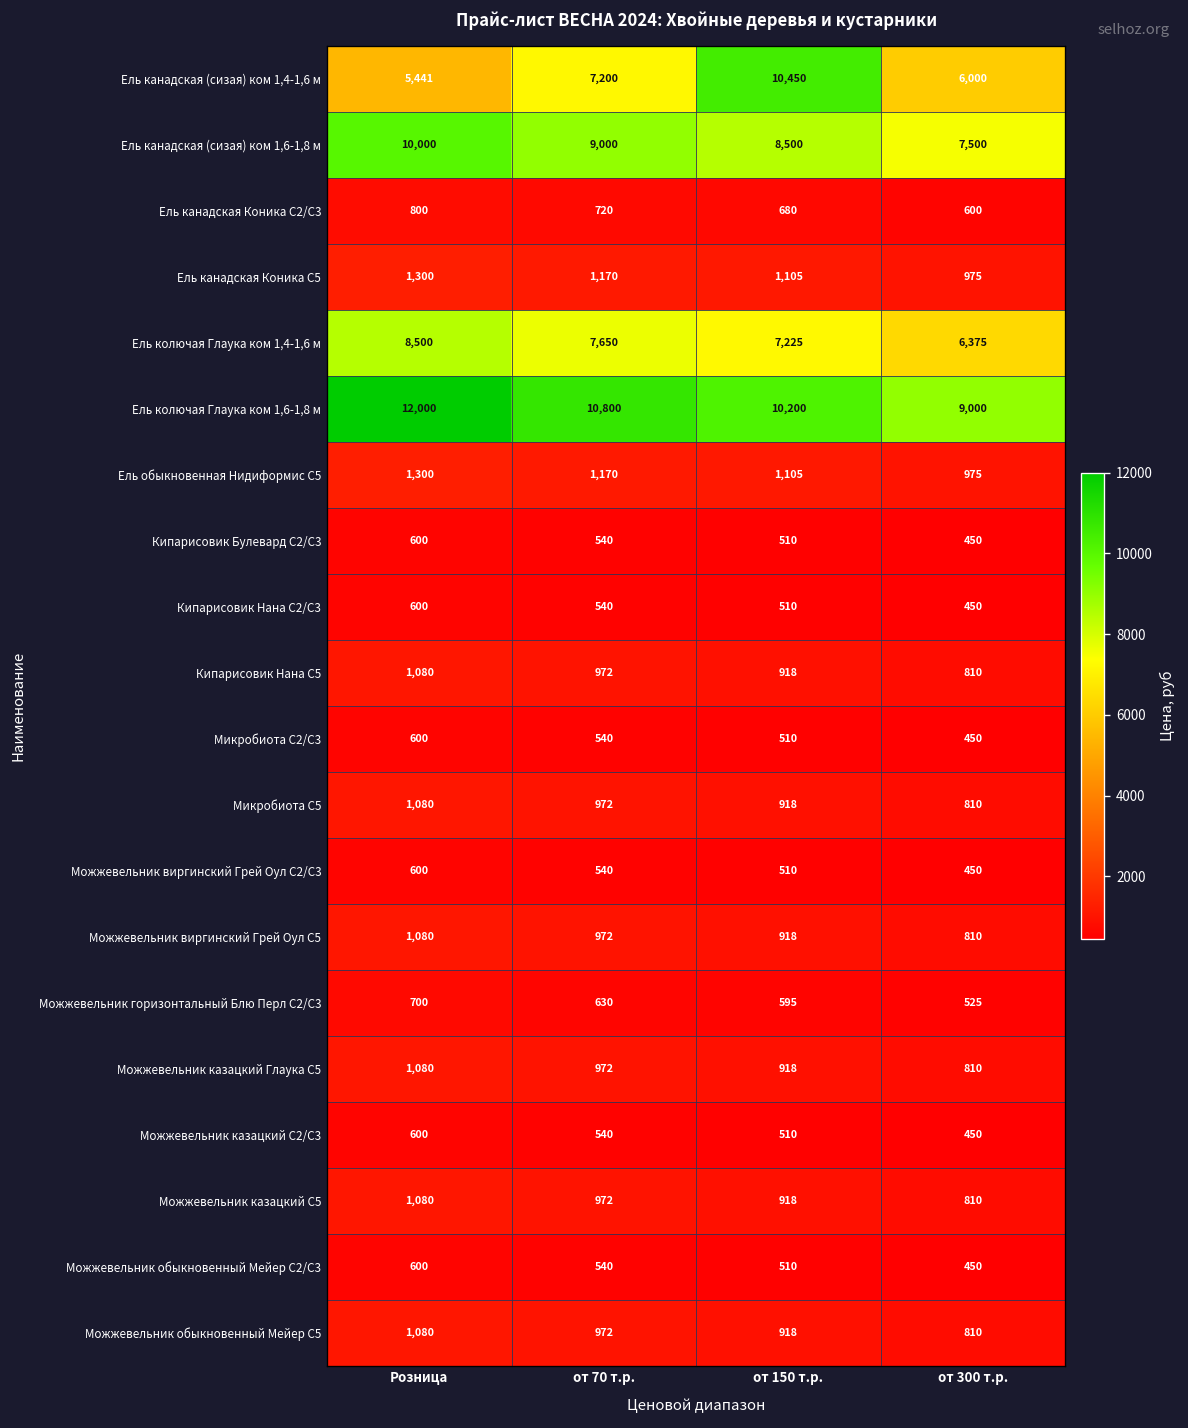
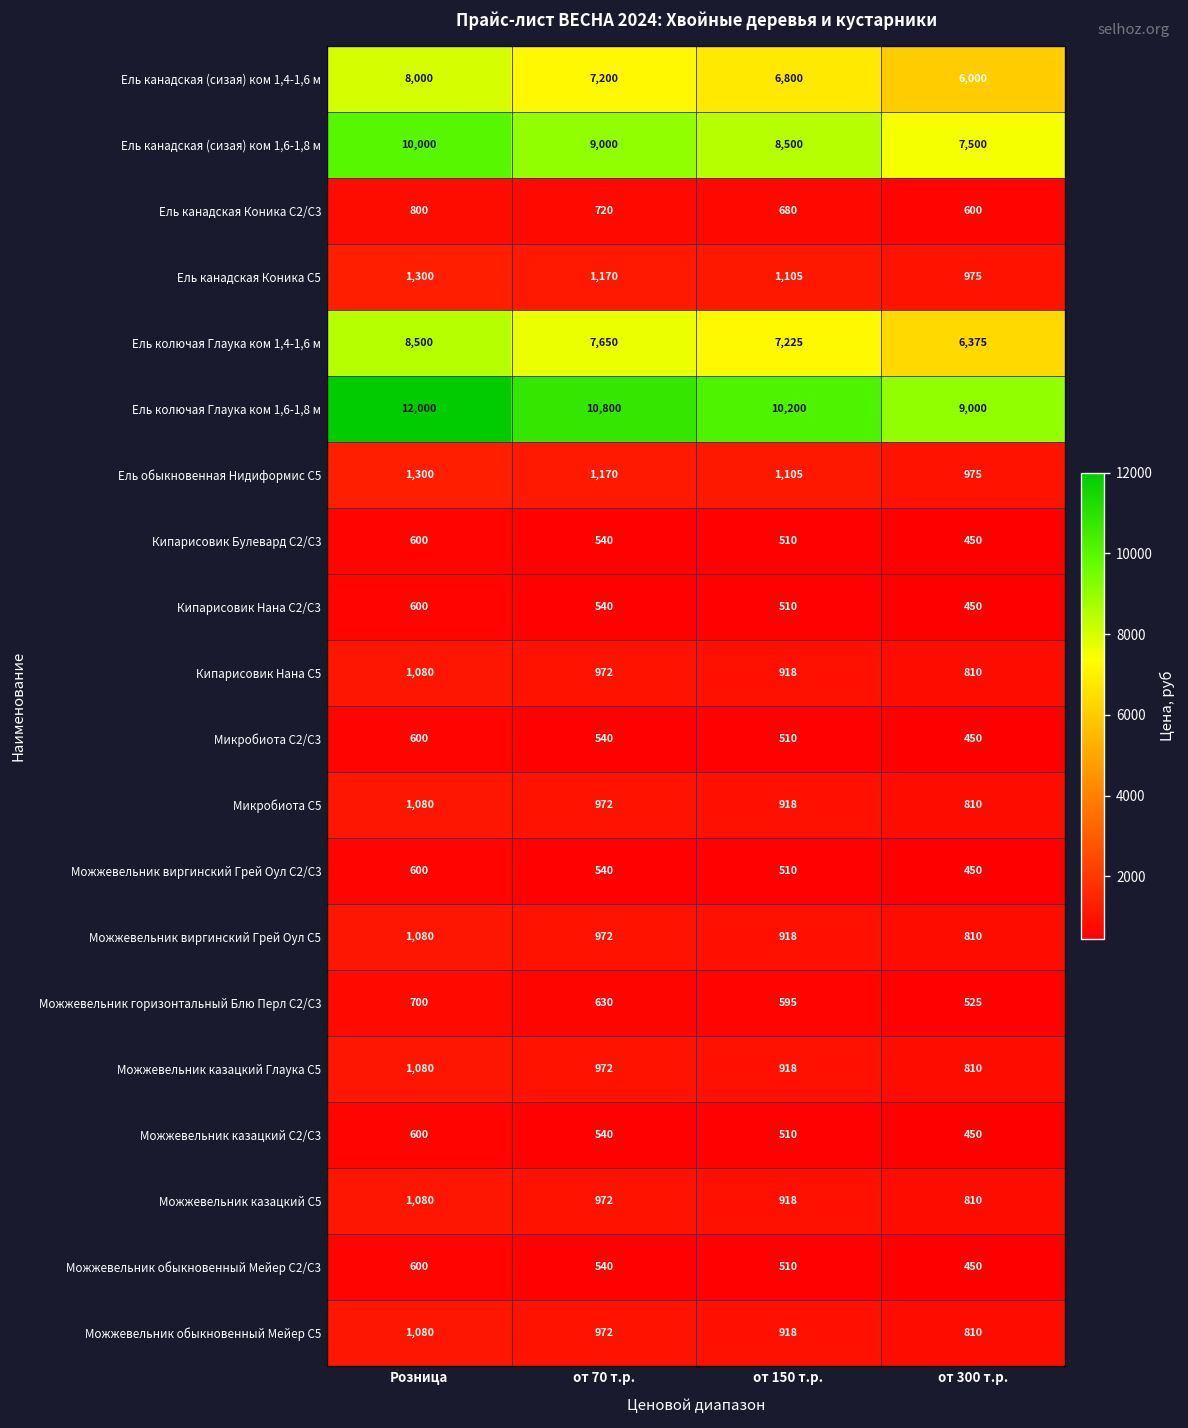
  {
    "Ель канадская (сизая) ком 1,4-1,6 м": {
-     "Розница": "5,441",
+     "Розница": "8,000",
      "от 70 т.р.": "7,200",
-     "от 150 т.р.": "10,450",
+     "от 150 т.р.": "6,800",
      "от 300 т.р.": "6,000"
    },
    "Ель канадская (сизая) ком 1,6-1,8 м": {
      "Розница": "10,000",
      "от 70 т.р.": "9,000",
      "от 150 т.р.": "8,500",
      "от 300 т.р.": "7,500"
    },
    "Ель канадская Коника С2/С3": {
      "Розница": "800",
      "от 70 т.р.": "720",
      "от 150 т.р.": "680",
      "от 300 т.р.": "600"
    },
    "Ель канадская Коника С5": {
      "Розница": "1,300",
      "от 70 т.р.": "1,170",
      "от 150 т.р.": "1,105",
      "от 300 т.р.": "975"
    },
    "Ель колючая Глаука ком 1,4-1,6 м": {
      "Розница": "8,500",
      "от 70 т.р.": "7,650",
      "от 150 т.р.": "7,225",
      "от 300 т.р.": "6,375"
    },
    "Ель колючая Глаука ком 1,6-1,8 м": {
      "Розница": "12,000",
      "от 70 т.р.": "10,800",
      "от 150 т.р.": "10,200",
      "от 300 т.р.": "9,000"
    },
    "Ель обыкновенная Нидиформис С5": {
      "Розница": "1,300",
      "от 70 т.р.": "1,170",
      "от 150 т.р.": "1,105",
      "от 300 т.р.": "975"
    },
    "Кипарисовик Булевард С2/С3": {
      "Розница": "600",
      "от 70 т.р.": "540",
      "от 150 т.р.": "510",
      "от 300 т.р.": "450"
    },
    "Кипарисовик Нана С2/С3": {
      "Розница": "600",
      "от 70 т.р.": "540",
      "от 150 т.р.": "510",
      "от 300 т.р.": "450"
    },
    "Кипарисовик Нана С5": {
      "Розница": "1,080",
      "от 70 т.р.": "972",
      "от 150 т.р.": "918",
      "от 300 т.р.": "810"
    },
    "Микробиота С2/С3": {
      "Розница": "600",
      "от 70 т.р.": "540",
      "от 150 т.р.": "510",
      "от 300 т.р.": "450"
    },
    "Микробиота С5": {
      "Розница": "1,080",
      "от 70 т.р.": "972",
      "от 150 т.р.": "918",
      "от 300 т.р.": "810"
    },
    "Можжевельник виргинский Грей Оул С2/С3": {
      "Розница": "600",
      "от 70 т.р.": "540",
      "от 150 т.р.": "510",
      "от 300 т.р.": "450"
    },
    "Можжевельник виргинский Грей Оул С5": {
      "Розница": "1,080",
      "от 70 т.р.": "972",
      "от 150 т.р.": "918",
      "от 300 т.р.": "810"
    },
    "Можжевельник горизонтальный Блю Перл С2/С3": {
      "Розница": "700",
      "от 70 т.р.": "630",
      "от 150 т.р.": "595",
      "от 300 т.р.": "525"
    },
    "Можжевельник казацкий Глаука С5": {
      "Розница": "1,080",
      "от 70 т.р.": "972",
      "от 150 т.р.": "918",
      "от 300 т.р.": "810"
    },
    "Можжевельник казацкий С2/С3": {
      "Розница": "600",
      "от 70 т.р.": "540",
      "от 150 т.р.": "510",
      "от 300 т.р.": "450"
    },
    "Можжевельник казацкий С5": {
      "Розница": "1,080",
      "от 70 т.р.": "972",
      "от 150 т.р.": "918",
      "от 300 т.р.": "810"
    },
    "Можжевельник обыкновенный Мейер С2/С3": {
      "Розница": "600",
      "от 70 т.р.": "540",
      "от 150 т.р.": "510",
      "от 300 т.р.": "450"
    },
    "Можжевельник обыкновенный Мейер С5": {
      "Розница": "1,080",
      "от 70 т.р.": "972",
      "от 150 т.р.": "918",
      "от 300 т.р.": "810"
    }
  }
